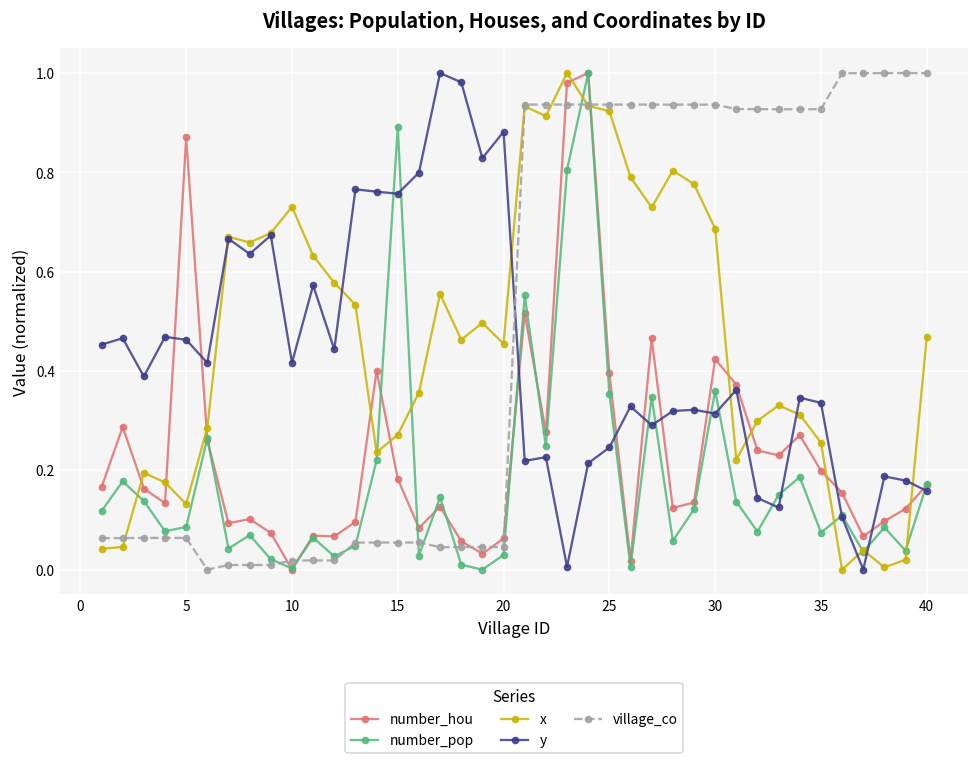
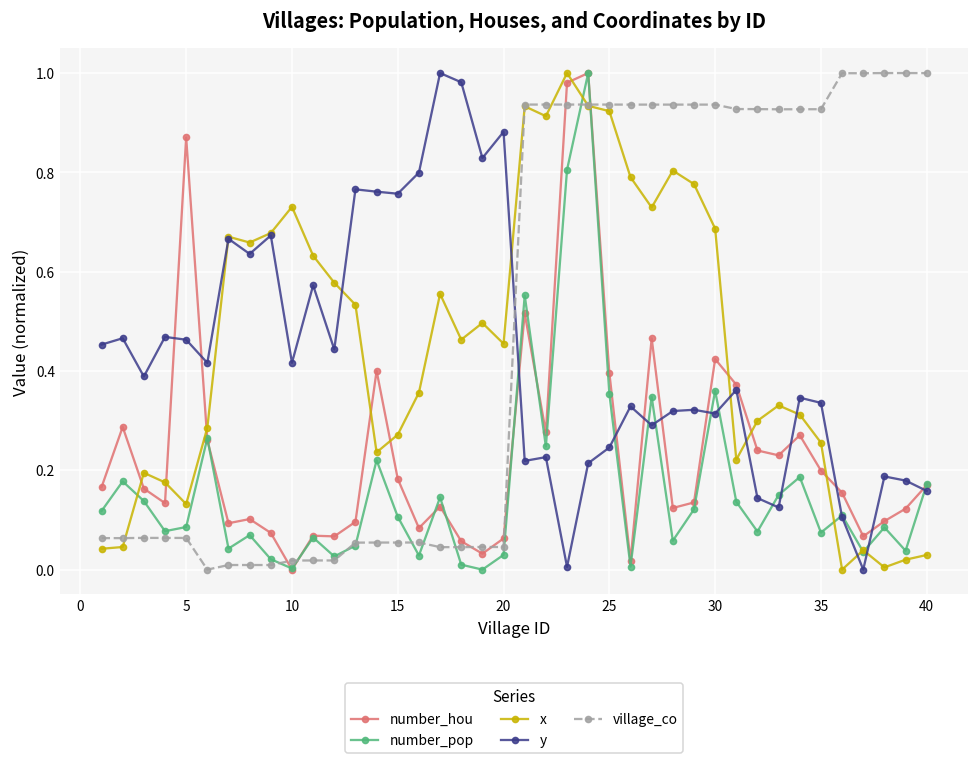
  {
    "number_hou": {
      "5": 0.87,
      "15": 0.18,
      "20": 0.06,
      "25": 0.40,
      "30": 0.42,
      "35": 0.20
    },
    "number_pop": {
      "5": 0.09,
-     "15": 0.89,
+     "15": 0.11,
      "20": 0.03,
      "25": 0.35,
      "30": 0.36,
      "35": 0.07
    },
    "x": {
      "5": 0.13,
      "10": 0.73,
      "15": 0.27,
      "20": 0.45,
      "25": 0.92,
      "30": 0.69,
      "35": 0.26,
-     "40": 0.47
+     "40": 0.03
    },
    "y": {
      "5": 0.46,
      "10": 0.42,
      "15": 0.76,
      "20": 0.88,
      "25": 0.25,
      "30": 0.31,
      "35": 0.34,
      "40": 0.16
    },
    "village_co": {
      "5": 0.06,
      "10": 0.02,
      "15": 0.05,
      "20": 0.05,
      "25": 0.94,
      "30": 0.94,
      "35": 0.93,
      "40": 1.00
    }
  }
